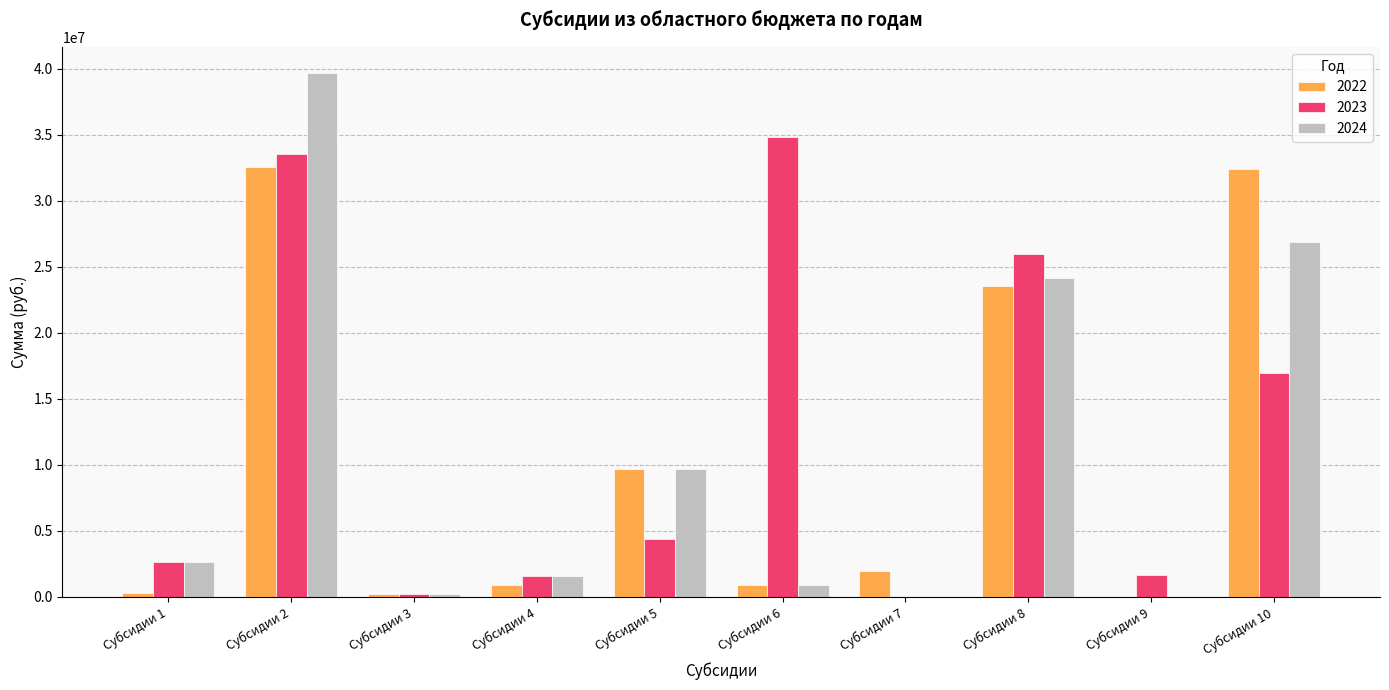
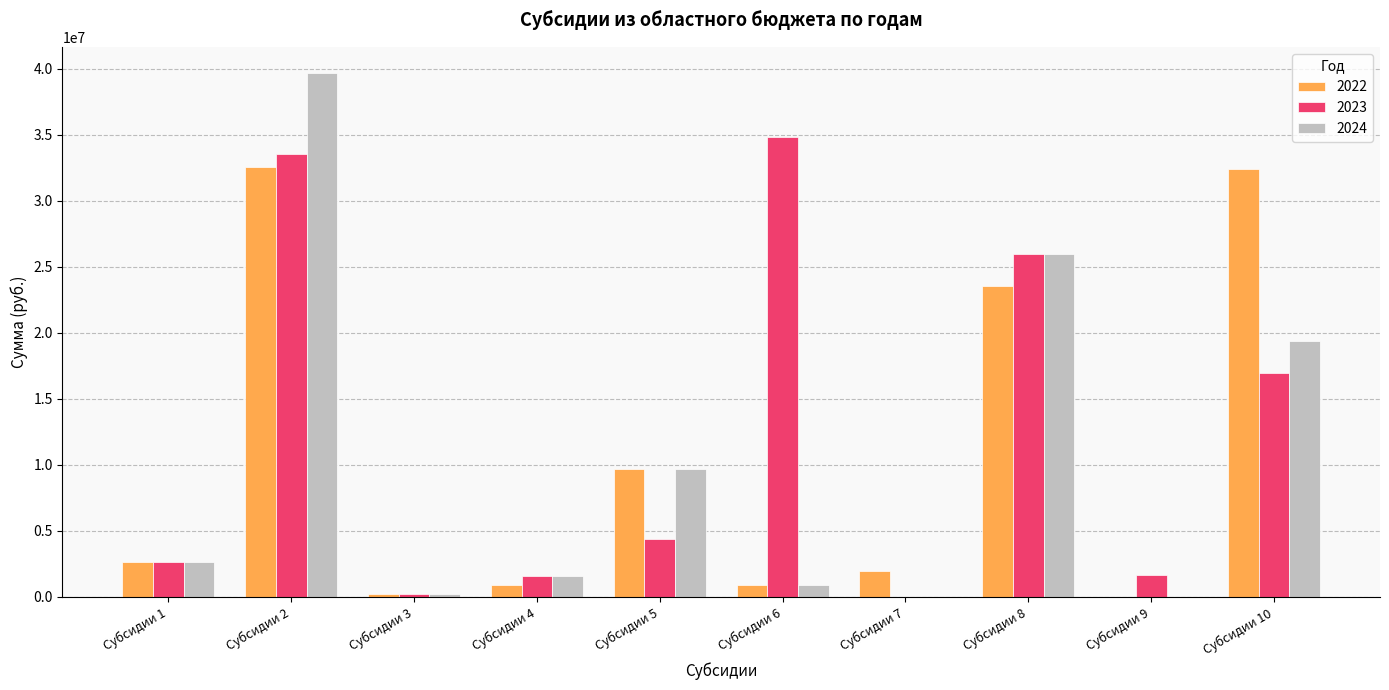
  {
    "2022": {
-     "Субсидии 1": 300000,
+     "Субсидии 1": 2700000,
      "Субсидии 2": 32600000,
      "Субсидии 3": 200000,
      "Субсидии 4": 900000,
      "Субсидии 5": 9700000,
      "Субсидии 6": 900000,
      "Субсидии 7": 2000000,
      "Субсидии 8": 23600000,
      "Субсидии 9": 0,
      "Субсидии 10": 32400000
    },
    "2023": {
      "Субсидии 1": 2700000,
      "Субсидии 2": 33600000,
      "Субсидии 3": 200000,
      "Субсидии 4": 1600000,
      "Субсидии 5": 4400000,
      "Субсидии 6": 34800000,
      "Субсидии 7": 0,
      "Субсидии 8": 26000000,
      "Субсидии 9": 1700000,
      "Субсидии 10": 16900000
    },
    "2024": {
      "Субсидии 1": 2700000,
      "Субсидии 2": 39700000,
      "Субсидии 3": 200000,
      "Субсидии 4": 1600000,
      "Субсидии 5": 9700000,
      "Субсидии 6": 900000,
      "Субсидии 7": 0,
-     "Субсидии 8": 24200000,
+     "Субсидии 8": 26000000,
      "Субсидии 9": 0,
-     "Субсидии 10": 26900000
+     "Субсидии 10": 19400000
    }
  }
